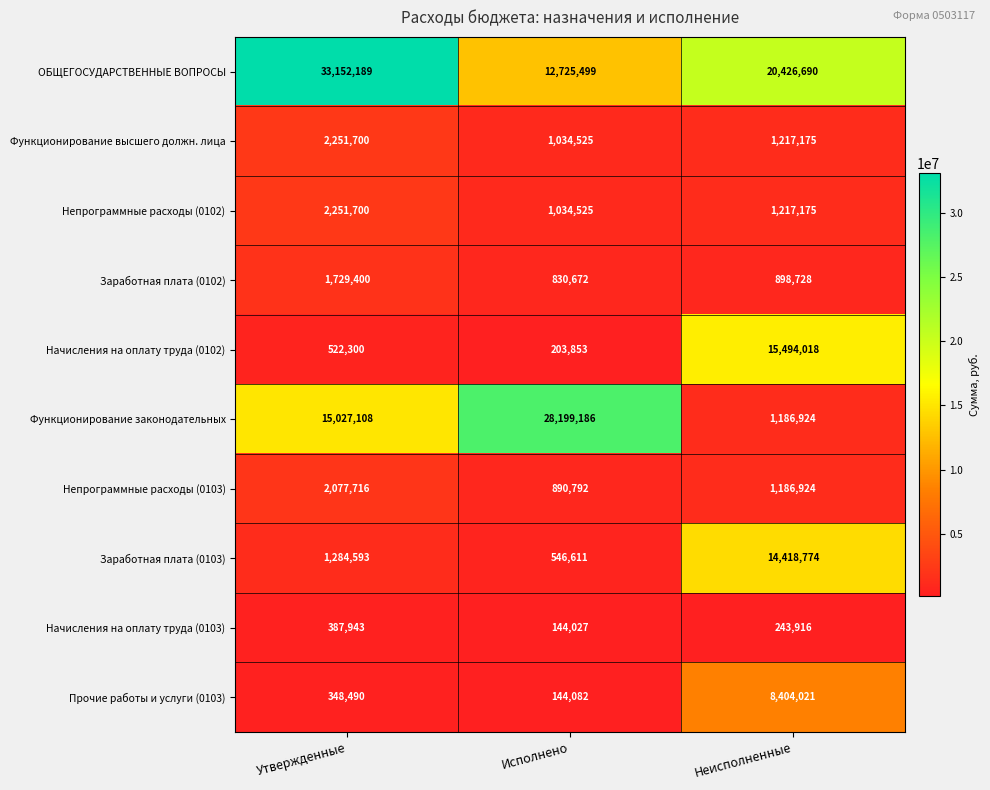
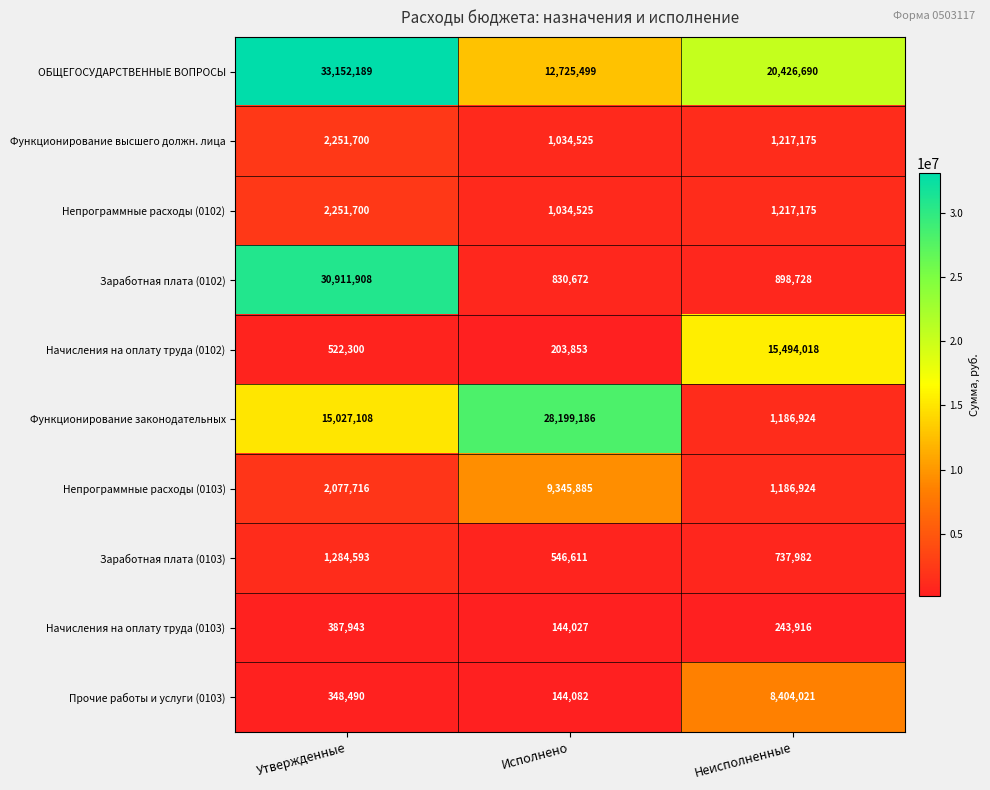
  {
    "ОБЩЕГОСУДАРСТВЕННЫЕ ВОПРОСЫ": {
      "Утвержденные": "33,152,189",
      "Исполнено": "12,725,499",
      "Неисполненные": "20,426,690"
    },
    "Функционирование высшего должн. лица": {
      "Утвержденные": "2,251,700",
      "Исполнено": "1,034,525",
      "Неисполненные": "1,217,175"
    },
    "Непрограммные расходы (0102)": {
      "Утвержденные": "2,251,700",
      "Исполнено": "1,034,525",
      "Неисполненные": "1,217,175"
    },
    "Заработная плата (0102)": {
-     "Утвержденные": "1,729,400",
+     "Утвержденные": "30,911,908",
      "Исполнено": "830,672",
      "Неисполненные": "898,728"
    },
    "Начисления на оплату труда (0102)": {
      "Утвержденные": "522,300",
      "Исполнено": "203,853",
      "Неисполненные": "15,494,018"
    },
    "Функционирование законодательных": {
      "Утвержденные": "15,027,108",
      "Исполнено": "28,199,186",
      "Неисполненные": "1,186,924"
    },
    "Непрограммные расходы (0103)": {
      "Утвержденные": "2,077,716",
-     "Исполнено": "890,792",
+     "Исполнено": "9,345,885",
      "Неисполненные": "1,186,924"
    },
    "Заработная плата (0103)": {
      "Утвержденные": "1,284,593",
      "Исполнено": "546,611",
-     "Неисполненные": "14,418,774"
+     "Неисполненные": "737,982"
    },
    "Начисления на оплату труда (0103)": {
      "Утвержденные": "387,943",
      "Исполнено": "144,027",
      "Неисполненные": "243,916"
    },
    "Прочие работы и услуги (0103)": {
      "Утвержденные": "348,490",
      "Исполнено": "144,082",
      "Неисполненные": "8,404,021"
    }
  }
